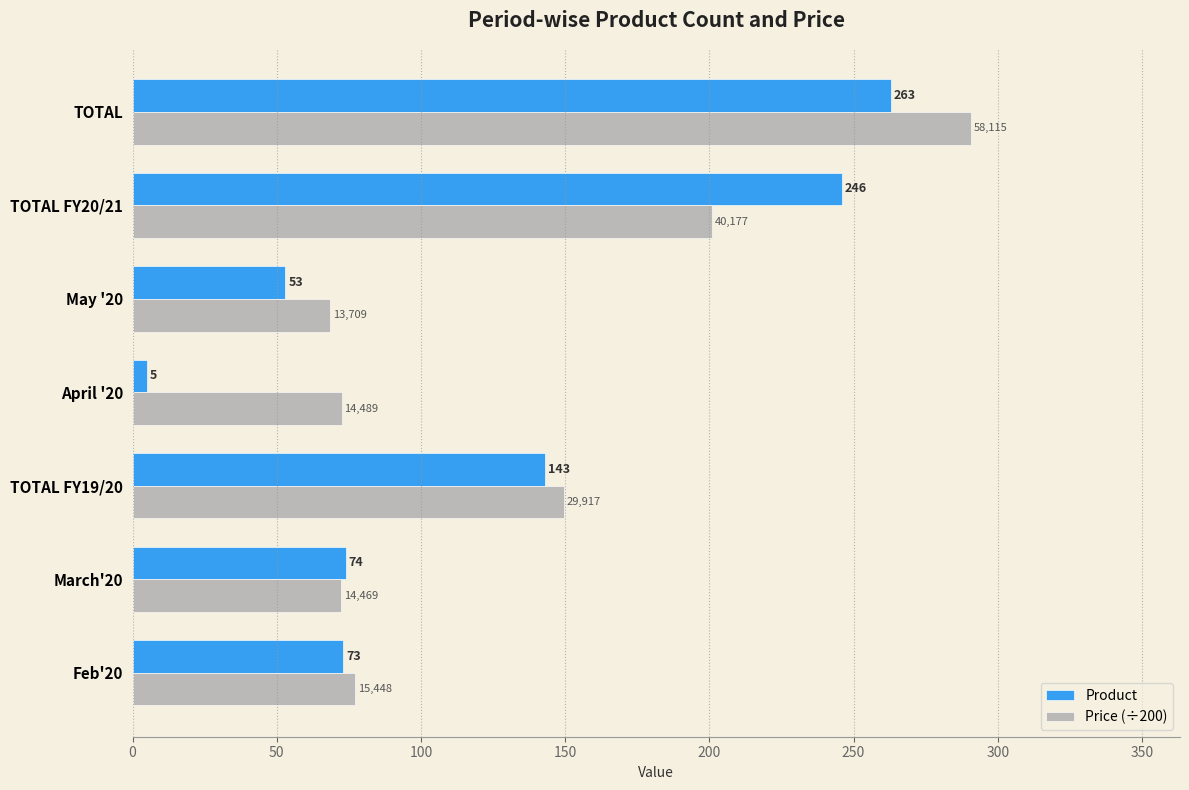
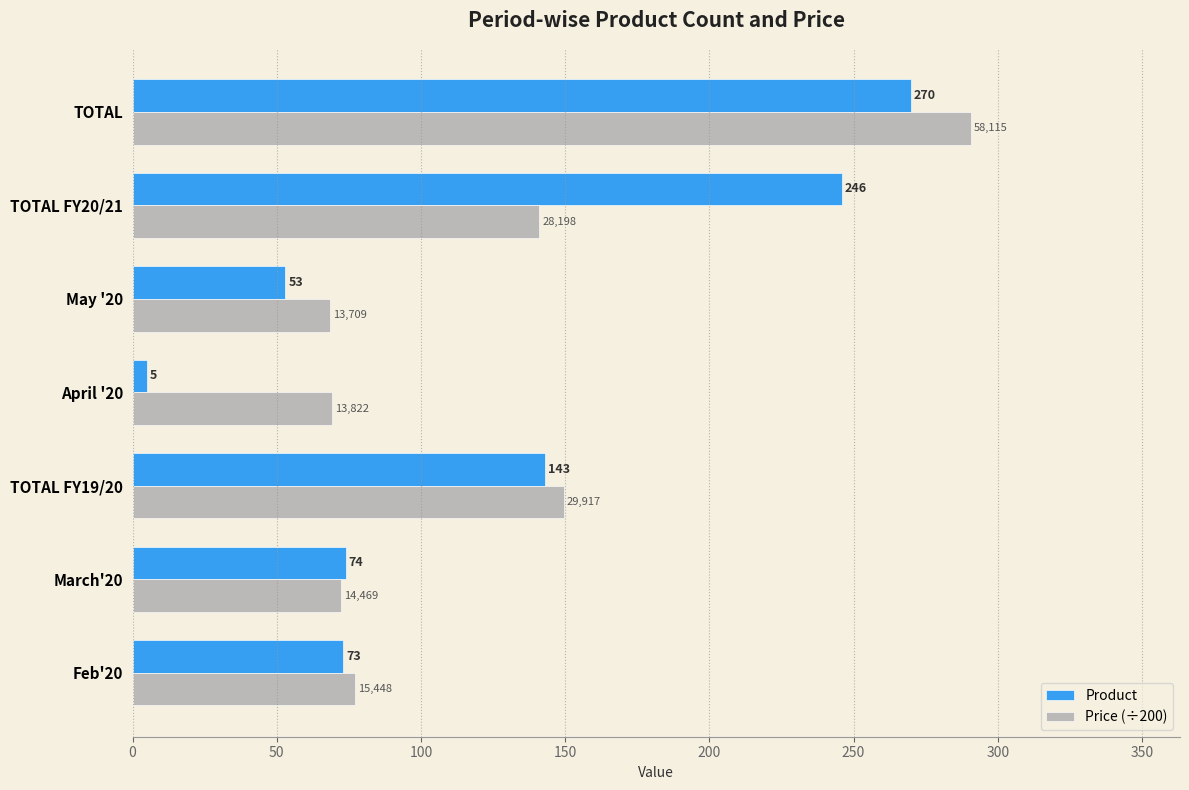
  {
    "Product": {
-     "TOTAL": "263",
+     "TOTAL": "270",
      "TOTAL FY20/21": "246",
      "May '20": "53",
      "April '20": "5",
      "TOTAL FY19/20": "143",
      "March'20": "74",
      "Feb'20": "73"
    },
    "Price (÷200)": {
-     "TOTAL FY20/21": "40,177",
-     "April '20": "14,489"
+     "TOTAL FY20/21": "28,198",
+     "April '20": "13,822"
    }
  }
